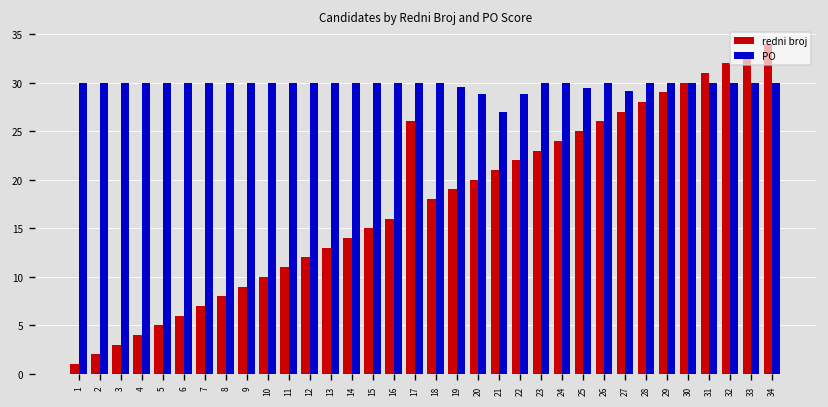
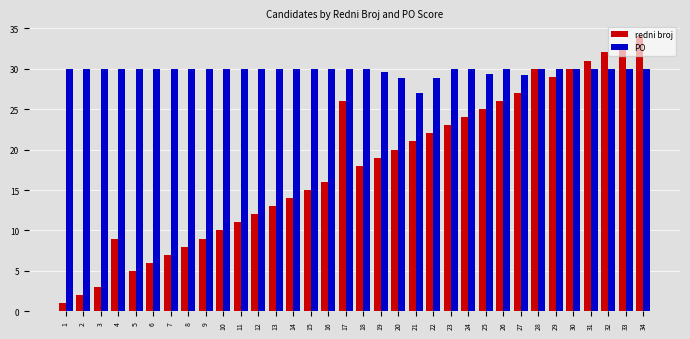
  {
    "redni broj": {
      "1": 1,
      "2": 2,
      "3": 3,
-     "4": 4,
+     "4": 9,
      "5": 5,
      "6": 6,
      "7": 7,
      "8": 8,
      "9": 9,
      "10": 10,
      "11": 11,
      "12": 12,
      "13": 13,
      "14": 14,
      "15": 15,
      "16": 16,
      "17": 26,
      "18": 18,
      "19": 19,
      "20": 20,
      "21": 21,
      "22": 22,
      "23": 23,
      "24": 24,
      "25": 25,
      "26": 26,
      "27": 27,
-     "28": 28,
+     "28": 30,
      "29": 29,
      "30": 30,
      "31": 31,
      "32": 32
    },
    "PO": {
      "1": 30,
      "2": 30,
      "3": 30,
      "4": 30,
      "5": 30,
      "6": 30,
      "7": 30,
      "8": 30,
      "9": 30,
      "10": 30,
      "11": 30,
      "12": 30,
      "13": 30,
      "14": 30,
      "15": 30,
      "16": 30,
      "17": 30,
      "18": 30,
      "19": 30,
      "20": 29,
      "21": 27,
      "22": 29,
      "23": 30,
      "24": 30,
      "25": 29,
      "26": 30,
      "27": 29,
      "28": 30,
      "29": 30,
      "30": 30,
      "31": 30,
      "32": 30,
      "33": 30,
      "34": 30
    }
  }
